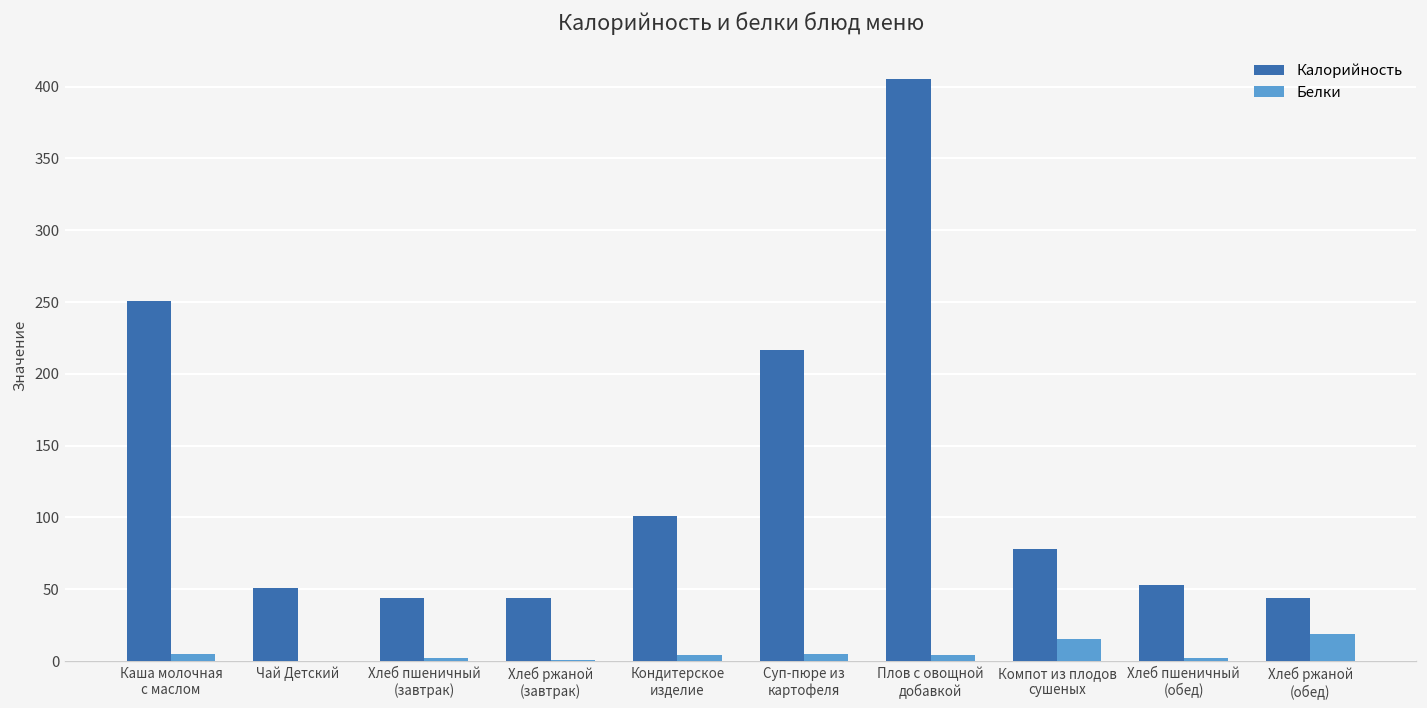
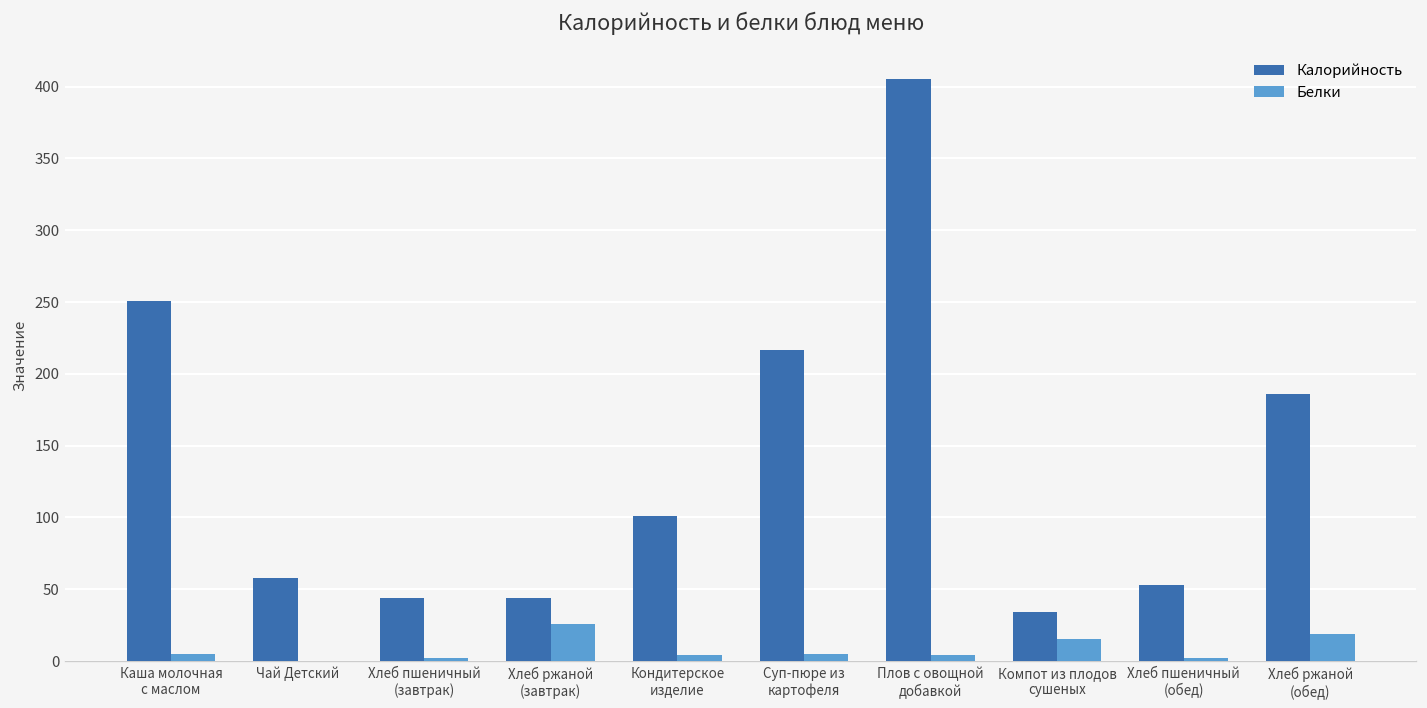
  {
    "Калорийность": {
      "Каша молочная с маслом": 251,
-     "Чай Детский": 51,
+     "Чай Детский": 58,
      "Хлеб пшеничный (завтрак)": 44,
      "Хлеб ржаной (завтрак)": 44,
      "Кондитерское изделие": 101,
      "Суп-пюре из картофеля": 216,
      "Плов с овощной добавкой": 405,
-     "Компот из плодов сушеных": 78,
+     "Компот из плодов сушеных": 34,
      "Хлеб пшеничный (обед)": 53,
-     "Хлеб ржаной (обед)": 44
+     "Хлеб ржаной (обед)": 186
    },
    "Белки": {
      "Каша молочная с маслом": 5,
      "Хлеб пшеничный (завтрак)": 2,
-     "Хлеб ржаной (завтрак)": 1,
+     "Хлеб ржаной (завтрак)": 26,
      "Кондитерское изделие": 4,
      "Суп-пюре из картофеля": 5,
      "Плов с овощной добавкой": 4,
      "Компот из плодов сушеных": 16,
      "Хлеб пшеничный (обед)": 2,
      "Хлеб ржаной (обед)": 19
    }
  }
